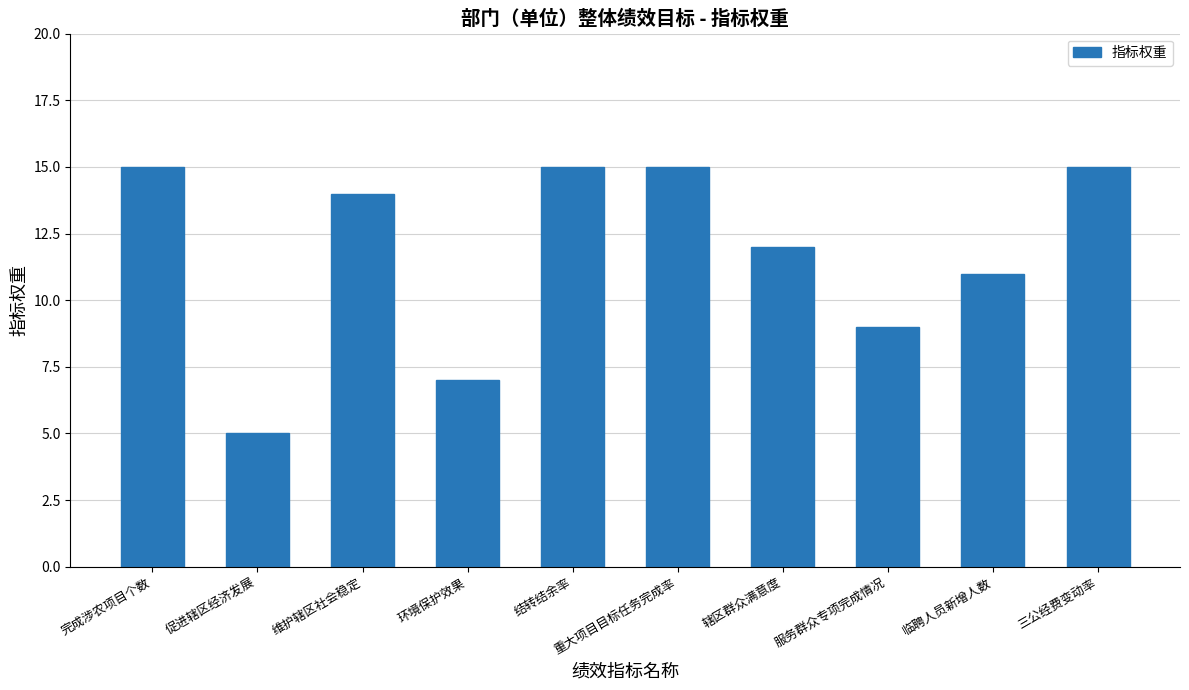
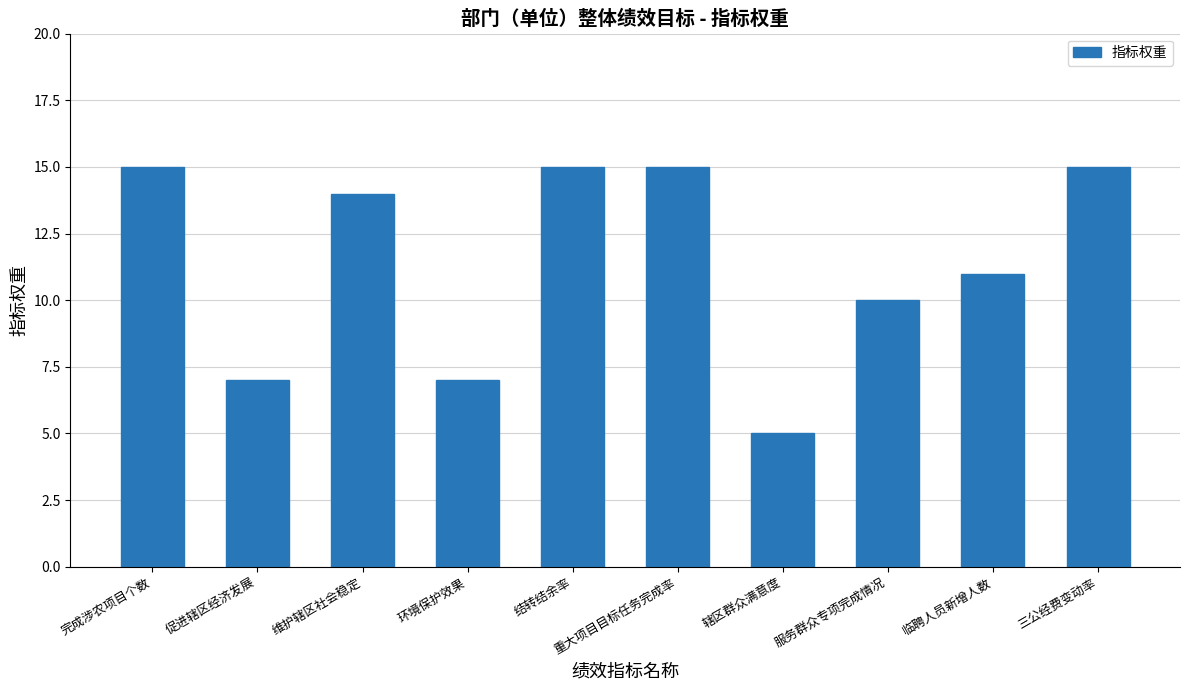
  {
    "完成涉农项目个数": 15,
-   "促进辖区经济发展": 5,
+   "促进辖区经济发展": 7,
    "维护辖区社会稳定": 14,
    "环境保护效果": 7,
    "结转结余率": 15,
    "重大项目目标任务完成率": 15,
-   "辖区群众满意度": 12,
-   "服务群众专项完成情况": 9,
+   "辖区群众满意度": 5,
+   "服务群众专项完成情况": 10,
    "临聘人员新增人数": 11,
    "三公经费变动率": 15
  }
